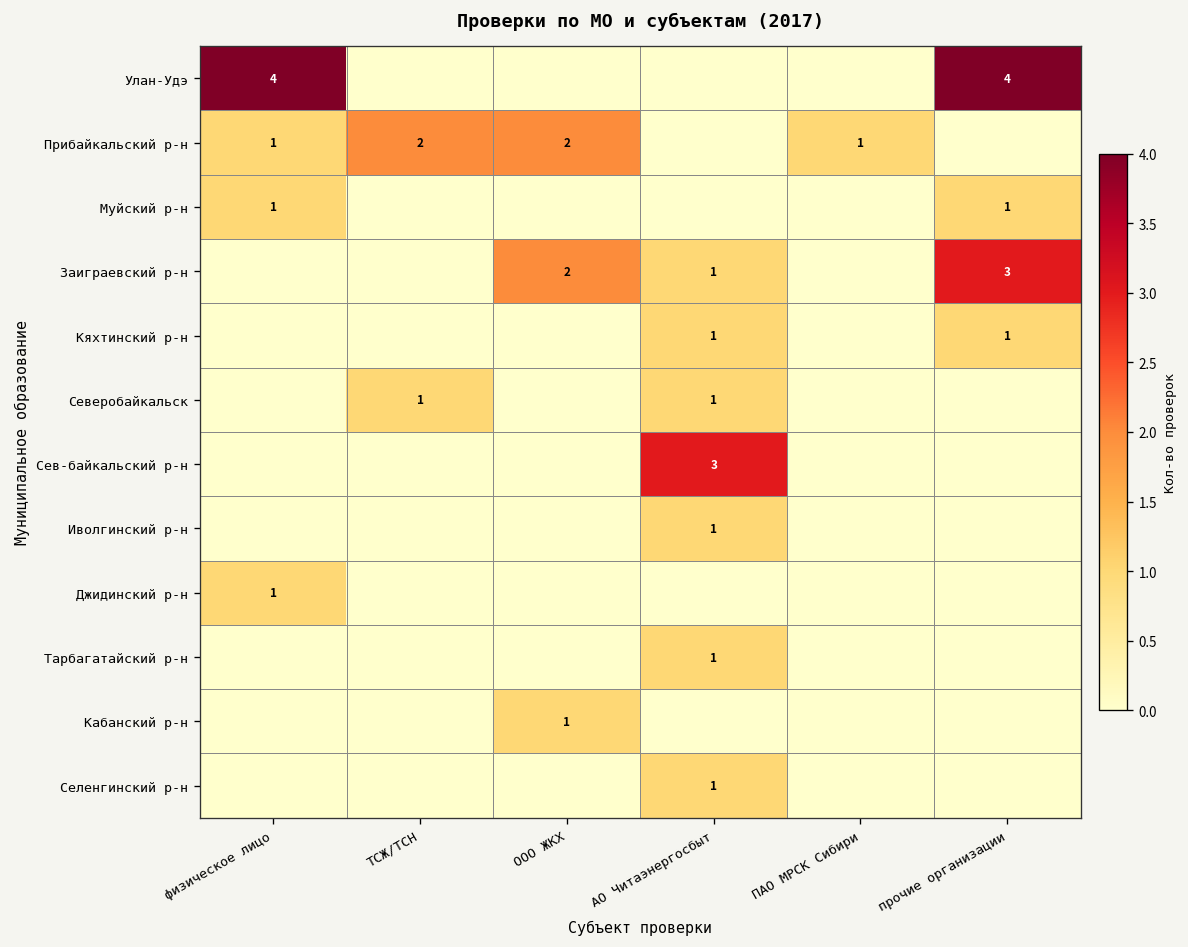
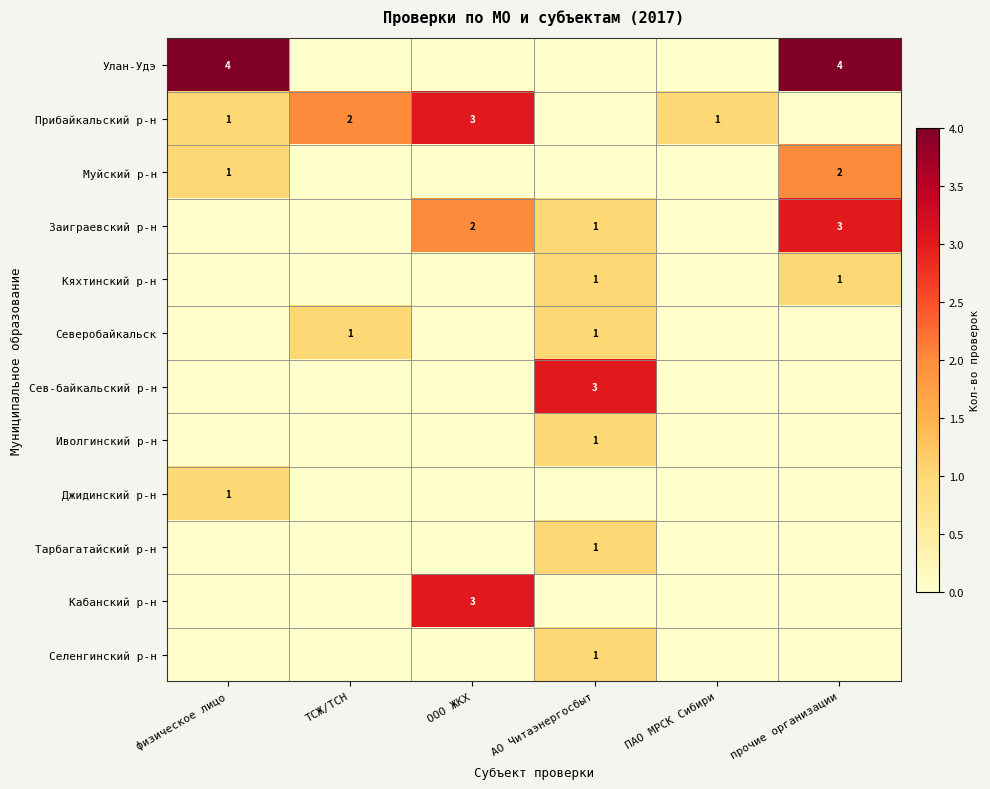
  {
    "Улан-Удэ": {
      "физическое лицо": 4,
      "прочие организации": 4
    },
    "Прибайкальский р-н": {
      "физическое лицо": 1,
      "ТСЖ/ТСН": 2,
-     "ООО ЖКХ": 2,
+     "ООО ЖКХ": 3,
      "ПАО МРСК Сибири": 1
    },
    "Муйский р-н": {
      "физическое лицо": 1,
-     "прочие организации": 1
+     "прочие организации": 2
    },
    "Заиграевский р-н": {
      "ООО ЖКХ": 2,
      "АО Читаэнергосбыт": 1,
      "прочие организации": 3
    },
    "Кяхтинский р-н": {
      "АО Читаэнергосбыт": 1,
      "прочие организации": 1
    },
    "Северобайкальск": {
      "ТСЖ/ТСН": 1,
      "АО Читаэнергосбыт": 1
    },
    "Сев-байкальский р-н": {
      "АО Читаэнергосбыт": 3
    },
    "Иволгинский р-н": {
      "АО Читаэнергосбыт": 1
    },
    "Джидинский р-н": {
      "физическое лицо": 1
    },
    "Тарбагатайский р-н": {
      "АО Читаэнергосбыт": 1
    },
    "Кабанский р-н": {
-     "ООО ЖКХ": 1
+     "ООО ЖКХ": 3
    },
    "Селенгинский р-н": {
      "АО Читаэнергосбыт": 1
    }
  }
